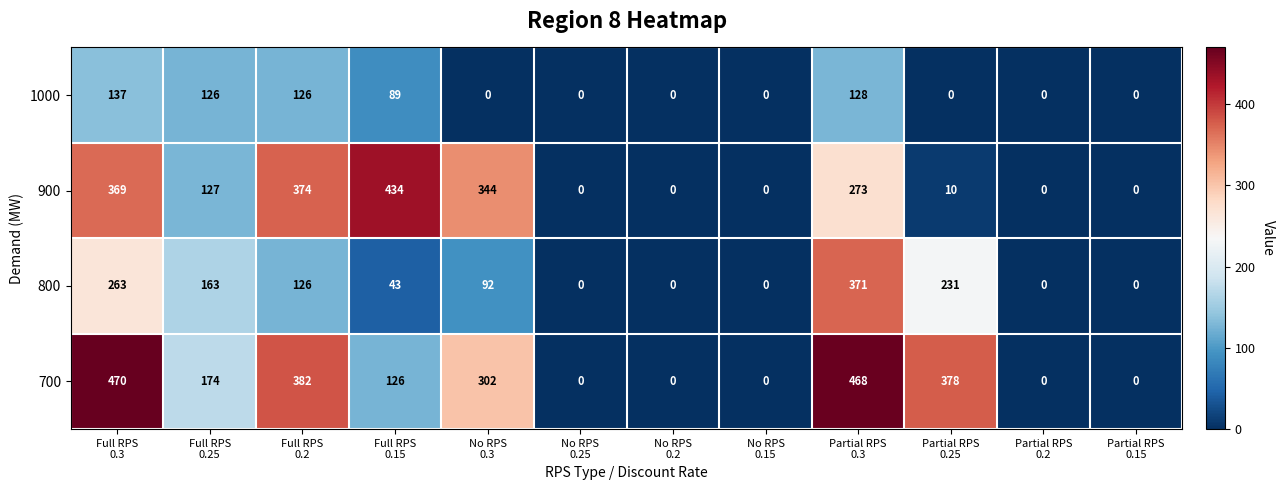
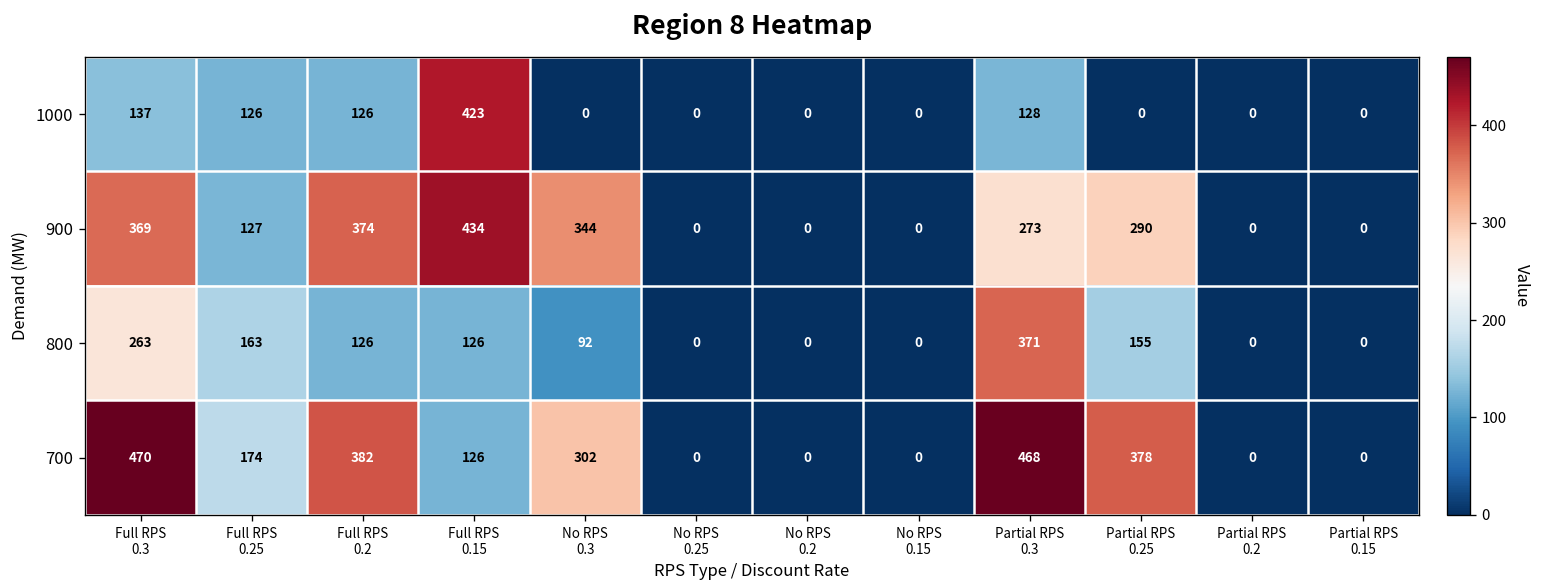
  {
    "1000": {
      "Full RPS 0.3": 137,
      "Full RPS 0.25": 126,
      "Full RPS 0.2": 126,
-     "Full RPS 0.15": 89,
+     "Full RPS 0.15": 423,
      "No RPS 0.3": 0,
      "No RPS 0.25": 0,
      "No RPS 0.2": 0,
      "No RPS 0.15": 0,
      "Partial RPS 0.3": 128,
      "Partial RPS 0.25": 0,
      "Partial RPS 0.2": 0,
      "Partial RPS 0.15": 0
    },
    "900": {
      "Full RPS 0.3": 369,
      "Full RPS 0.25": 127,
      "Full RPS 0.2": 374,
      "Full RPS 0.15": 434,
      "No RPS 0.3": 344,
      "No RPS 0.25": 0,
      "No RPS 0.2": 0,
      "No RPS 0.15": 0,
      "Partial RPS 0.3": 273,
-     "Partial RPS 0.25": 10,
+     "Partial RPS 0.25": 290,
      "Partial RPS 0.2": 0,
      "Partial RPS 0.15": 0
    },
    "800": {
      "Full RPS 0.3": 263,
      "Full RPS 0.25": 163,
      "Full RPS 0.2": 126,
-     "Full RPS 0.15": 43,
+     "Full RPS 0.15": 126,
      "No RPS 0.3": 92,
      "No RPS 0.25": 0,
      "No RPS 0.2": 0,
      "No RPS 0.15": 0,
      "Partial RPS 0.3": 371,
-     "Partial RPS 0.25": 231,
+     "Partial RPS 0.25": 155,
      "Partial RPS 0.2": 0,
      "Partial RPS 0.15": 0
    },
    "700": {
      "Full RPS 0.3": 470,
      "Full RPS 0.25": 174,
      "Full RPS 0.2": 382,
      "Full RPS 0.15": 126,
      "No RPS 0.3": 302,
      "No RPS 0.25": 0,
      "No RPS 0.2": 0,
      "No RPS 0.15": 0,
      "Partial RPS 0.3": 468,
      "Partial RPS 0.25": 378,
      "Partial RPS 0.2": 0,
      "Partial RPS 0.15": 0
    }
  }
